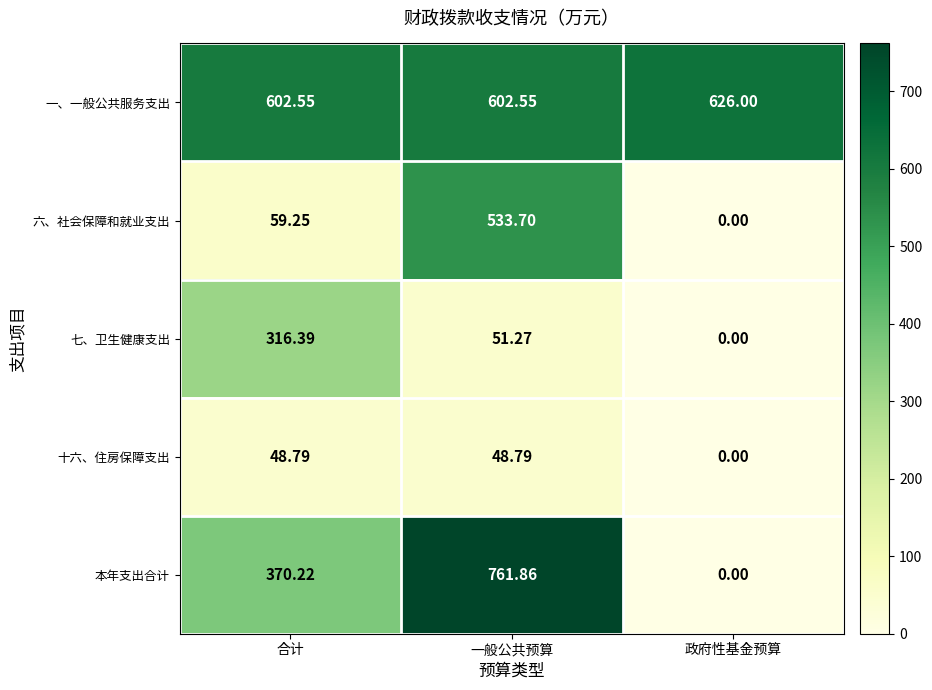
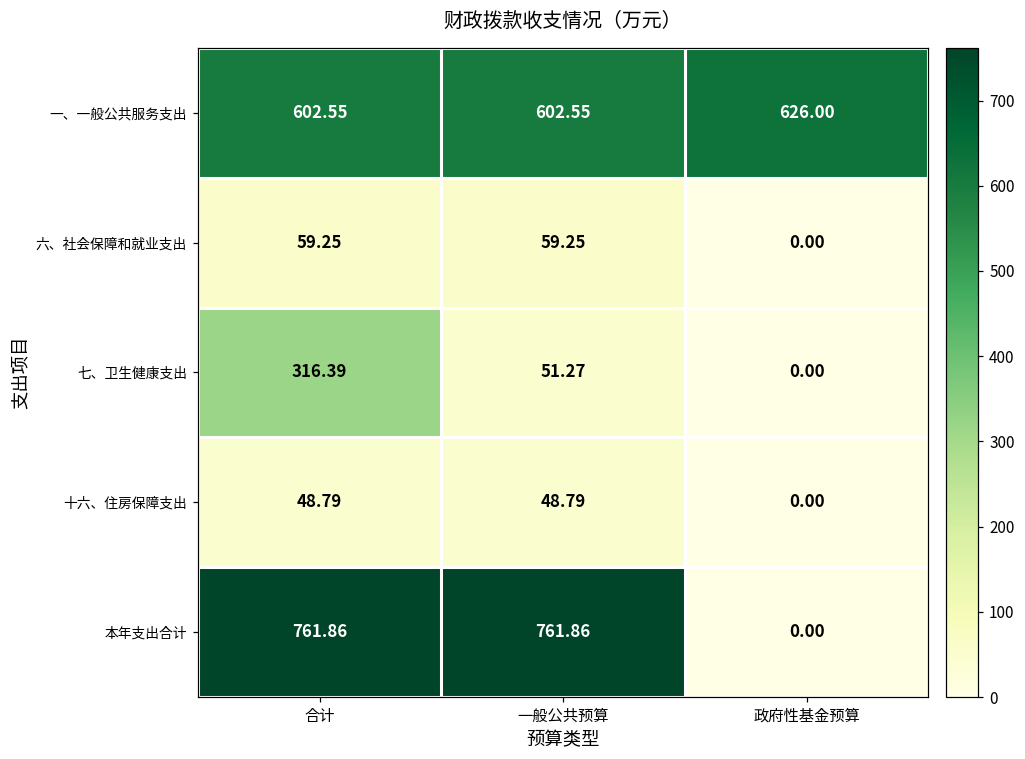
  {
    "一、一般公共服务支出": {
      "合计": 602.55,
      "一般公共预算": 602.55,
      "政府性基金预算": 626.00
    },
    "六、社会保障和就业支出": {
      "合计": 59.25,
-     "一般公共预算": 533.70,
+     "一般公共预算": 59.25,
      "政府性基金预算": 0.00
    },
    "七、卫生健康支出": {
      "合计": 316.39,
      "一般公共预算": 51.27,
      "政府性基金预算": 0.00
    },
    "十六、住房保障支出": {
      "合计": 48.79,
      "一般公共预算": 48.79,
      "政府性基金预算": 0.00
    },
    "本年支出合计": {
-     "合计": 370.22,
+     "合计": 761.86,
      "一般公共预算": 761.86,
      "政府性基金预算": 0.00
    }
  }
